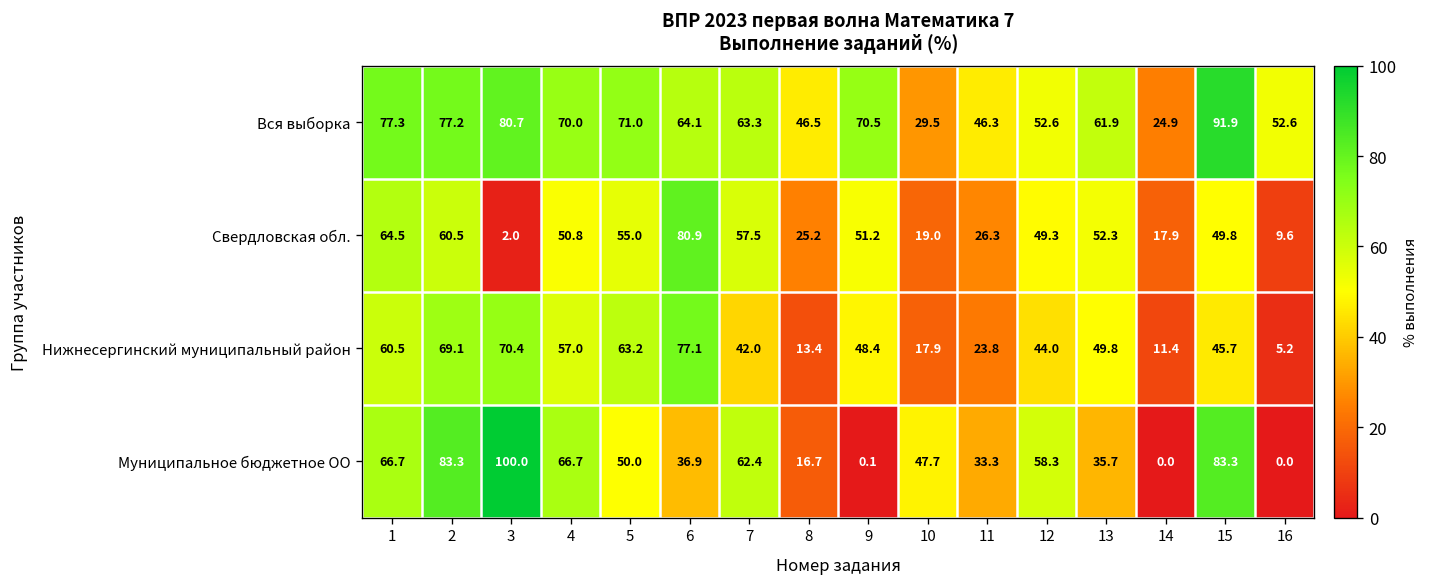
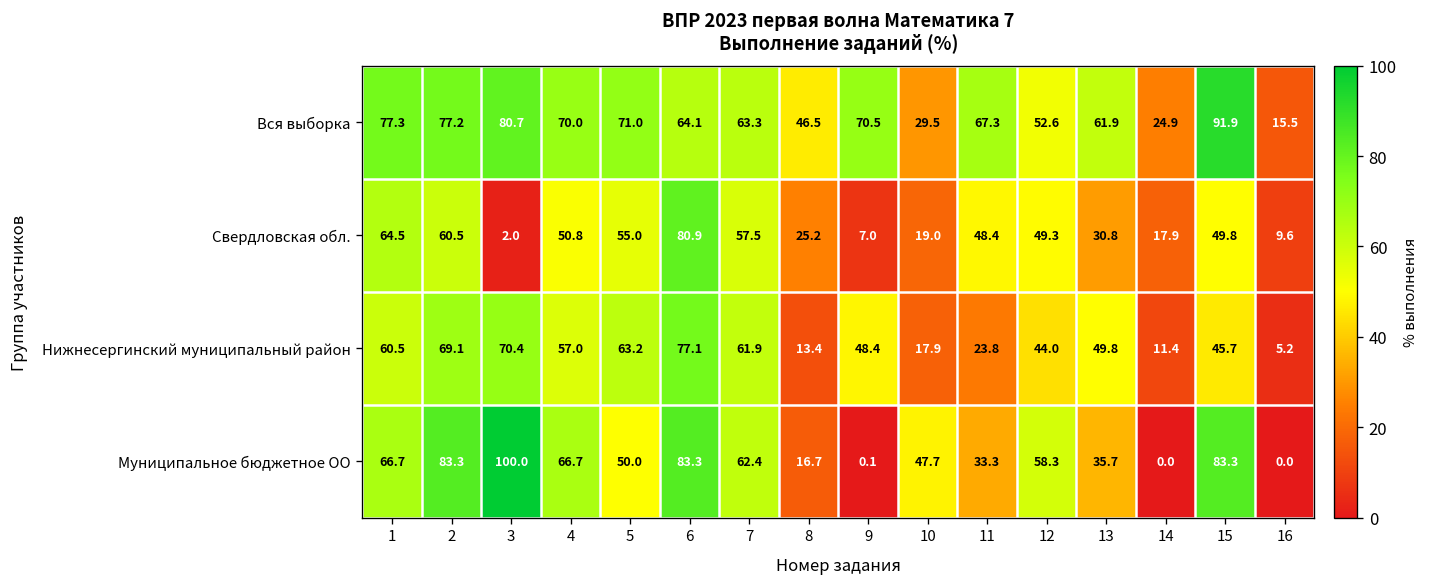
  {
    "Вся выборка": {
      "1": 77.3,
      "2": 77.2,
      "3": 80.7,
      "4": 70.0,
      "5": 71.0,
      "6": 64.1,
      "7": 63.3,
      "8": 46.5,
      "9": 70.5,
      "10": 29.5,
-     "11": 46.3,
+     "11": 67.3,
      "12": 52.6,
      "13": 61.9,
      "14": 24.9,
      "15": 91.9,
-     "16": 52.6
+     "16": 15.5
    },
    "Свердловская обл.": {
      "1": 64.5,
      "2": 60.5,
      "3": 2.0,
      "4": 50.8,
      "5": 55.0,
      "6": 80.9,
      "7": 57.5,
      "8": 25.2,
-     "9": 51.2,
+     "9": 7.0,
      "10": 19.0,
-     "11": 26.3,
+     "11": 48.4,
      "12": 49.3,
-     "13": 52.3,
+     "13": 30.8,
      "14": 17.9,
      "15": 49.8,
      "16": 9.6
    },
    "Нижнесергинский муниципальный район": {
      "1": 60.5,
      "2": 69.1,
      "3": 70.4,
      "4": 57.0,
      "5": 63.2,
      "6": 77.1,
-     "7": 42.0,
+     "7": 61.9,
      "8": 13.4,
      "9": 48.4,
      "10": 17.9,
      "11": 23.8,
      "12": 44.0,
      "13": 49.8,
      "14": 11.4,
      "15": 45.7,
      "16": 5.2
    },
    "Муниципальное бюджетное ОО": {
      "1": 66.7,
      "2": 83.3,
      "3": 100.0,
      "4": 66.7,
      "5": 50.0,
-     "6": 36.9,
+     "6": 83.3,
      "7": 62.4,
      "8": 16.7,
      "9": 0.1,
      "10": 47.7,
      "11": 33.3,
      "12": 58.3,
      "13": 35.7,
      "14": 0.0,
      "15": 83.3,
      "16": 0.0
    }
  }
